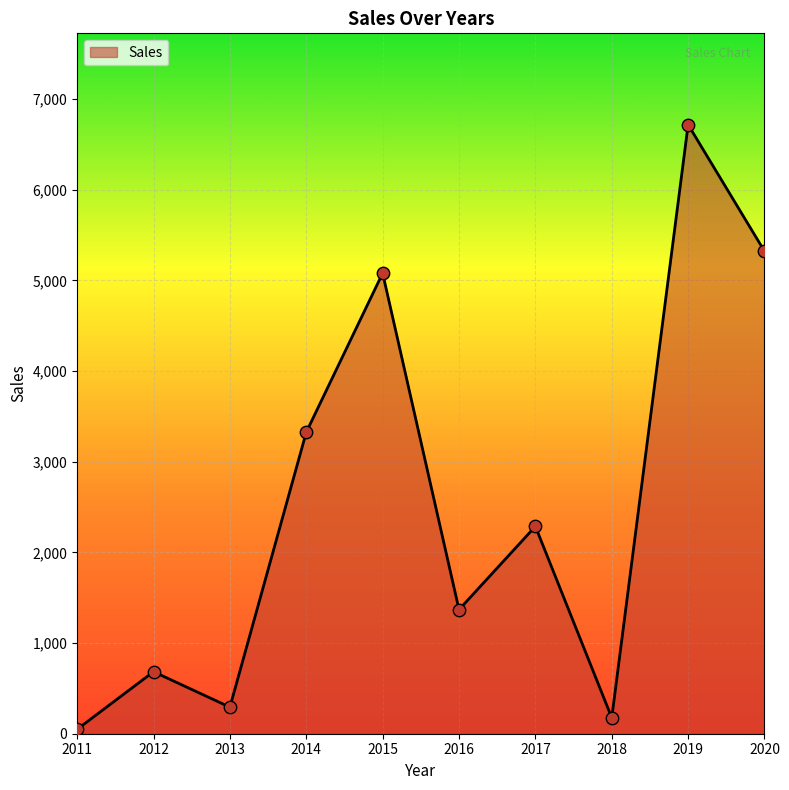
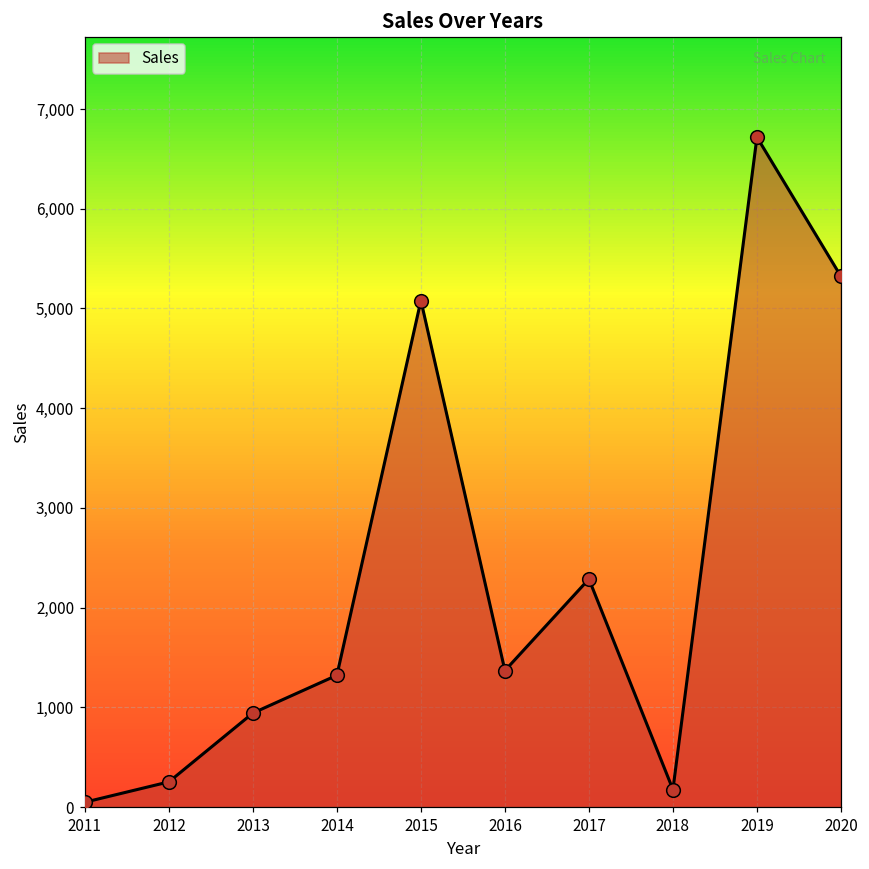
  {
    "2011": "0",
-   "2012": "700",
-   "2013": "300",
-   "2014": "3,300",
+   "2012": "300",
+   "2013": "900",
+   "2014": "1,300",
    "2015": "5,100",
    "2016": "1,400",
    "2017": "2,300",
    "2018": "200",
    "2019": "6,700",
    "2020": "5,300"
  }
